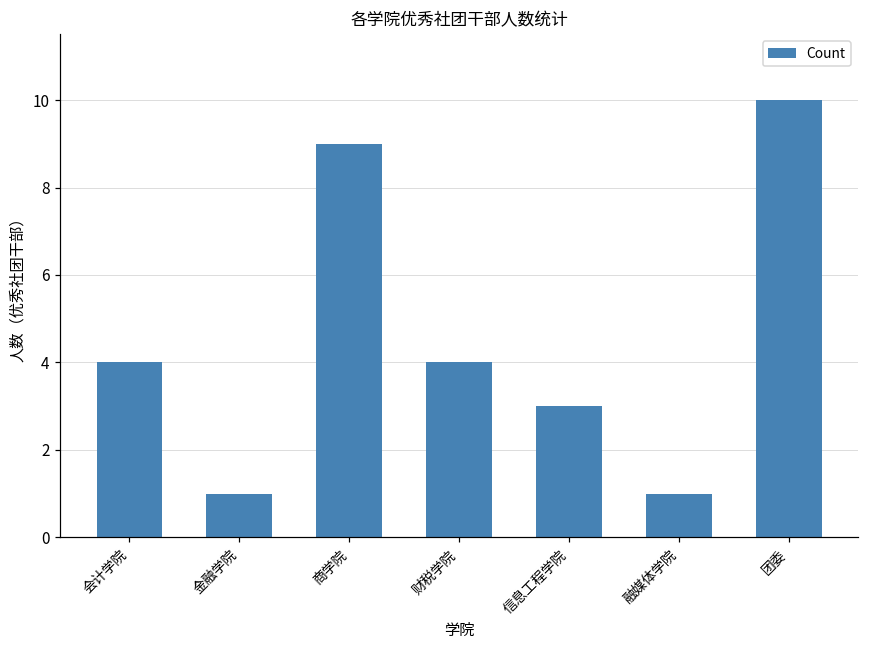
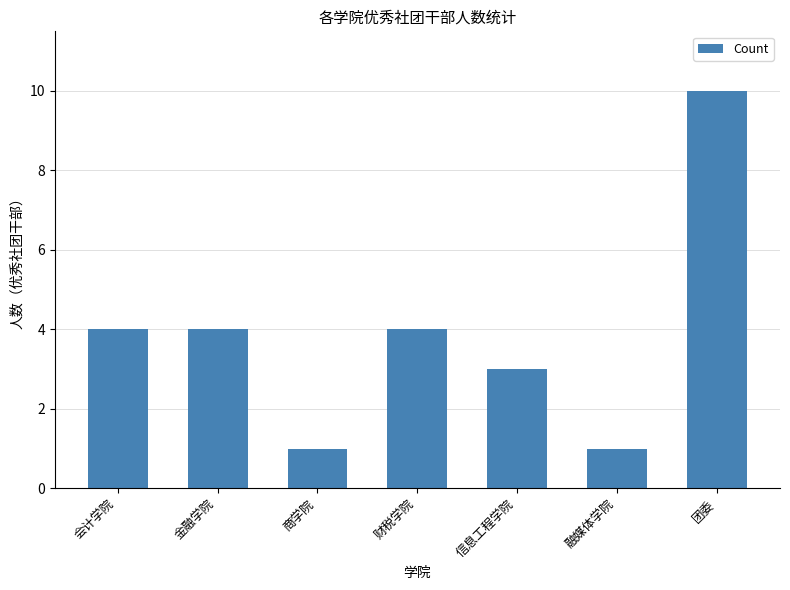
  {
    "会计学院": 4,
-   "金融学院": 1,
-   "商学院": 9,
+   "金融学院": 4,
+   "商学院": 1,
    "财税学院": 4,
    "信息工程学院": 3,
    "融媒体学院": 1,
    "团委": 10
  }
